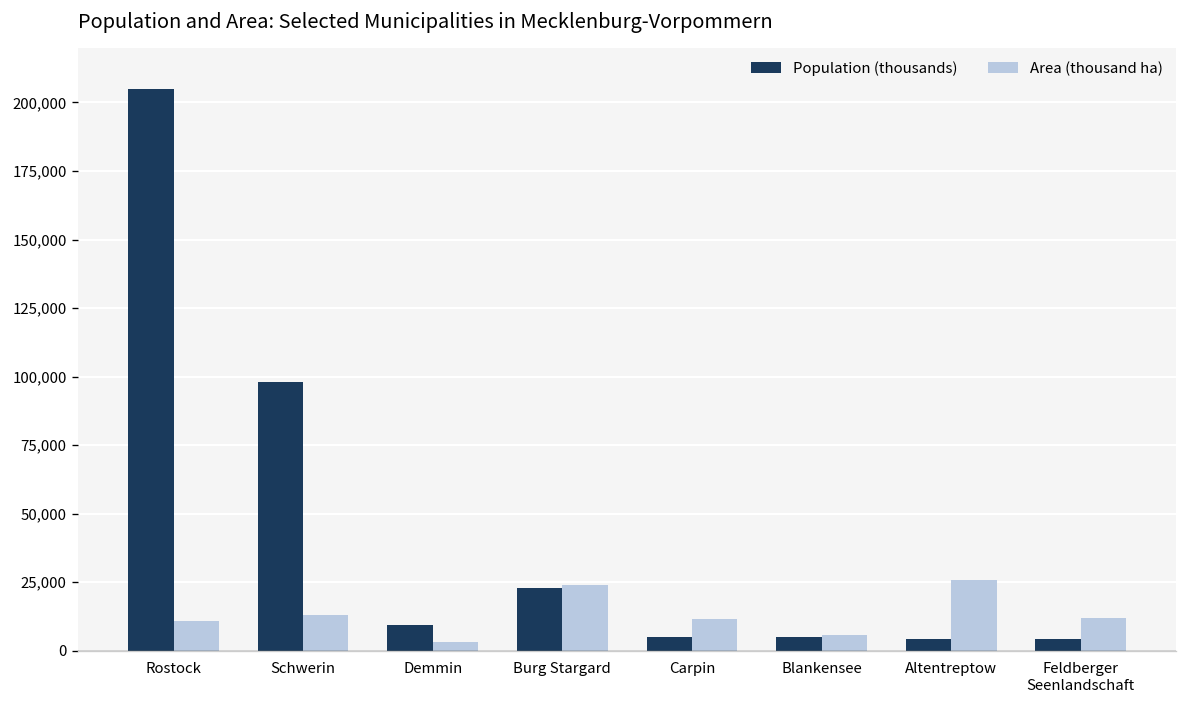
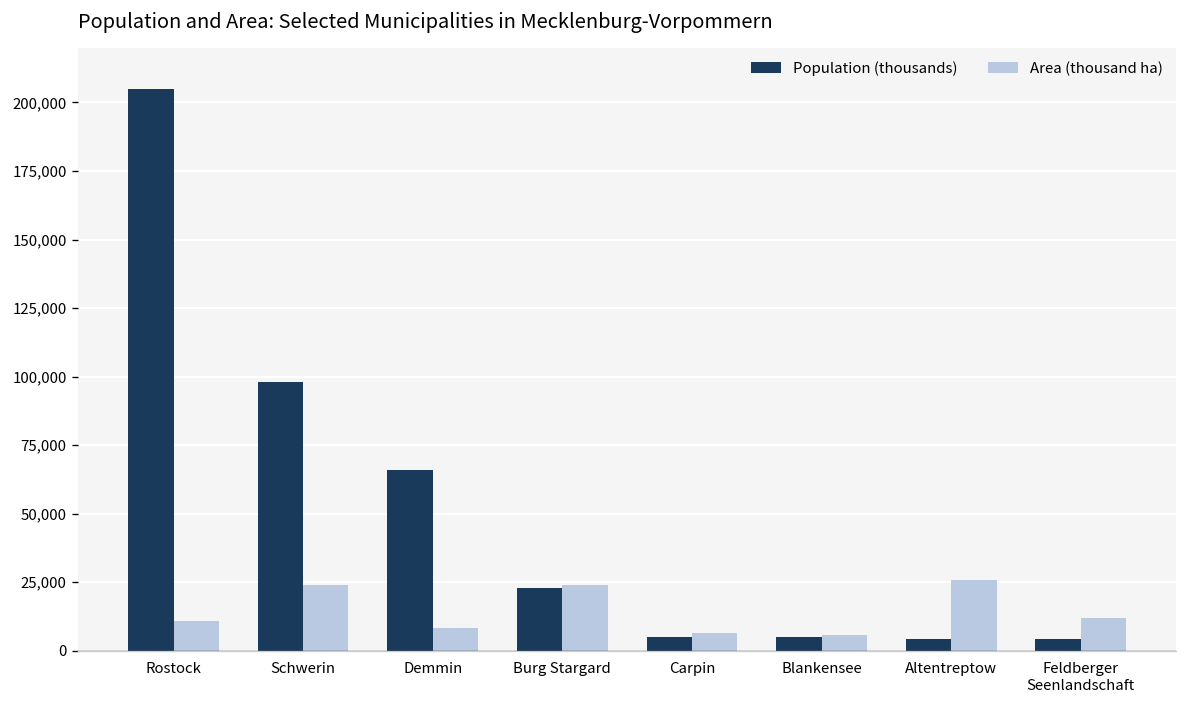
  {
    "Population (thousands)": {
      "Rostock": "205,000",
      "Schwerin": "98,000",
-     "Demmin": "10,000",
+     "Demmin": "66,000",
      "Burg Stargard": "23,000",
      "Carpin": "5,000",
      "Blankensee": "5,000",
      "Altentreptow": "4,000",
      "Feldberger Seenlandschaft": "4,000"
    },
    "Area (thousand ha)": {
      "Rostock": "11,000",
-     "Schwerin": "13,000",
-     "Demmin": "3,000",
+     "Schwerin": "24,000",
+     "Demmin": "8,000",
      "Burg Stargard": "24,000",
-     "Carpin": "12,000",
+     "Carpin": "6,000",
      "Blankensee": "6,000",
      "Altentreptow": "26,000",
      "Feldberger Seenlandschaft": "12,000"
    }
  }
